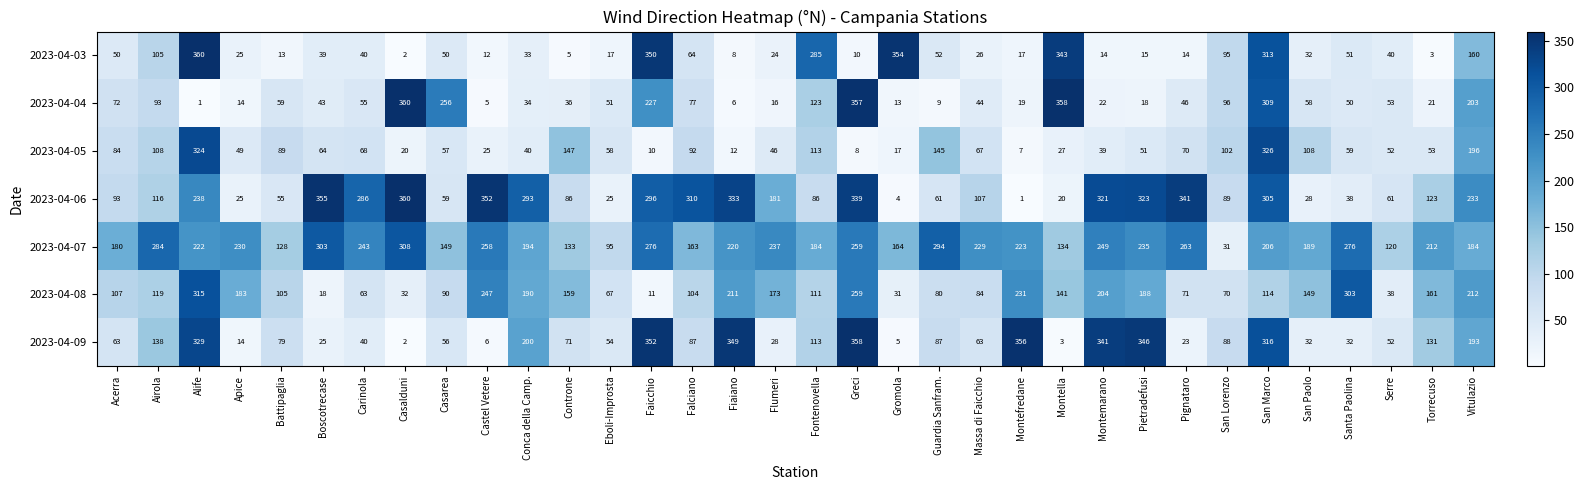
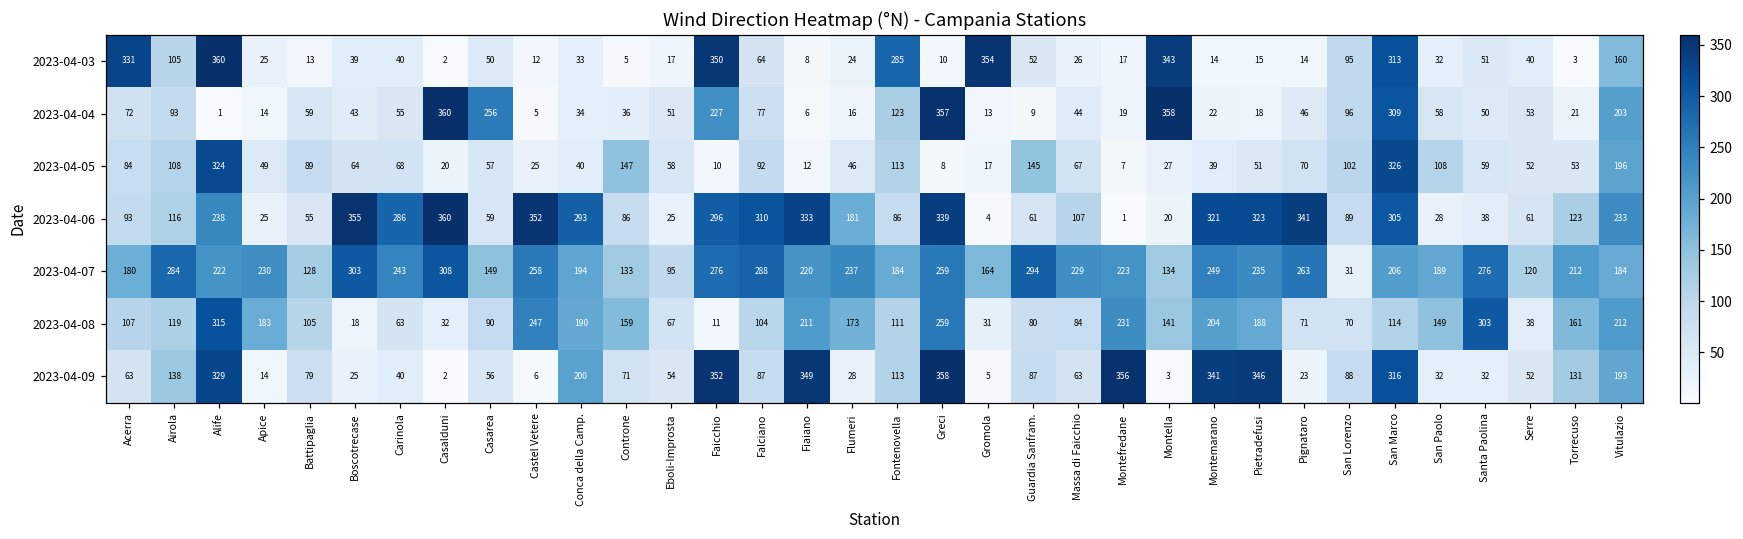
  {
    "2023-04-03": {
-     "Acerra": 50,
+     "Acerra": 331,
      "Airola": 105,
      "Alife": 360,
      "Apice": 25,
      "Battipaglia": 13,
      "Boscotrecase": 39,
      "Carinola": 40,
      "Casalduni": 2,
      "Casarea": 50,
      "Castel Vetere": 12,
      "Conca della Camp.": 33,
      "Controne": 5,
      "Eboli-Improsta": 17,
      "Faicchio": 350,
      "Falciano": 64,
      "Fiaiano": 8,
      "Flumeri": 24,
      "Fontenovella": 285,
      "Greci": 10,
      "Gromola": 354,
      "Guardia Sanfram.": 52,
      "Massa di Faicchio": 26,
      "Montefredane": 17,
      "Montella": 343,
      "Montemarano": 14,
      "Pietradefusi": 15,
      "Pignataro": 14,
      "San Lorenzo": 95,
      "San Marco": 313,
      "San Paolo": 32,
      "Santa Paolina": 51,
      "Serre": 40,
      "Torrecuso": 3,
      "Vitulazio": 160
    },
    "2023-04-07": {
      "Acerra": 180,
      "Airola": 284,
      "Alife": 222,
      "Apice": 230,
      "Battipaglia": 128,
      "Boscotrecase": 303,
      "Carinola": 243,
      "Casalduni": 308,
      "Casarea": 149,
      "Castel Vetere": 258,
      "Conca della Camp.": 194,
      "Controne": 133,
      "Eboli-Improsta": 95,
      "Faicchio": 276,
-     "Falciano": 163,
+     "Falciano": 288,
      "Fiaiano": 220,
      "Flumeri": 237,
      "Fontenovella": 184,
      "Greci": 259,
      "Gromola": 164,
      "Guardia Sanfram.": 294,
      "Massa di Faicchio": 229,
      "Montefredane": 223,
      "Montella": 134,
      "Montemarano": 249,
      "Pietradefusi": 235,
      "Pignataro": 263,
      "San Lorenzo": 31,
      "San Marco": 206,
      "San Paolo": 189,
      "Santa Paolina": 276,
      "Serre": 120,
      "Torrecuso": 212,
      "Vitulazio": 184
    }
  }
